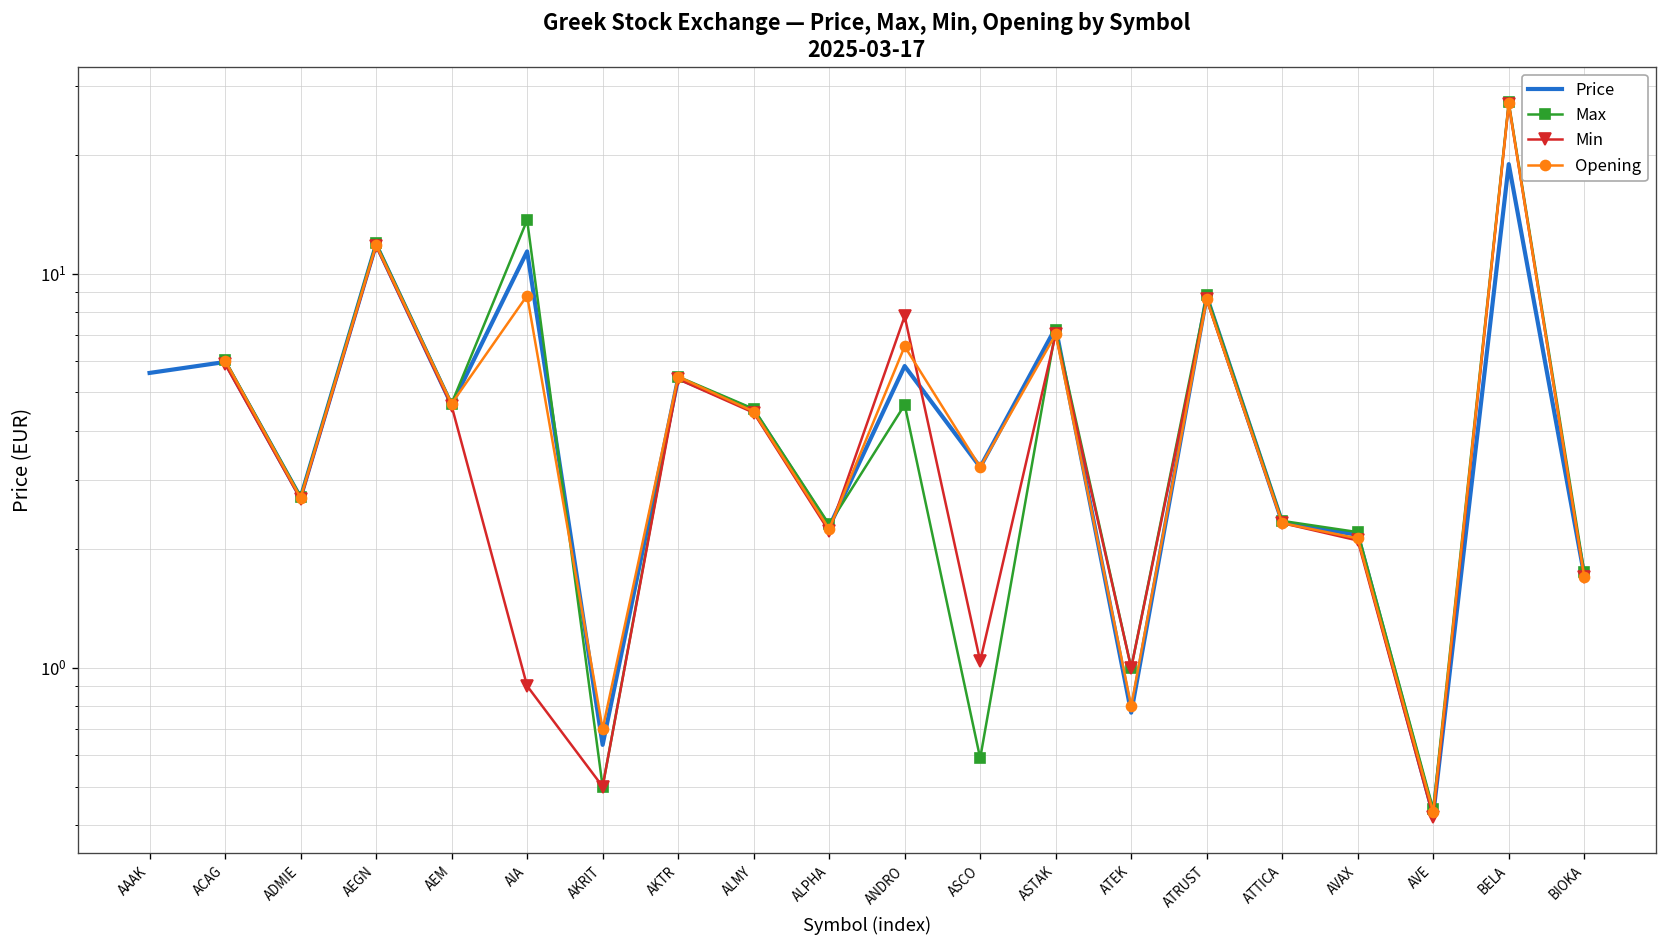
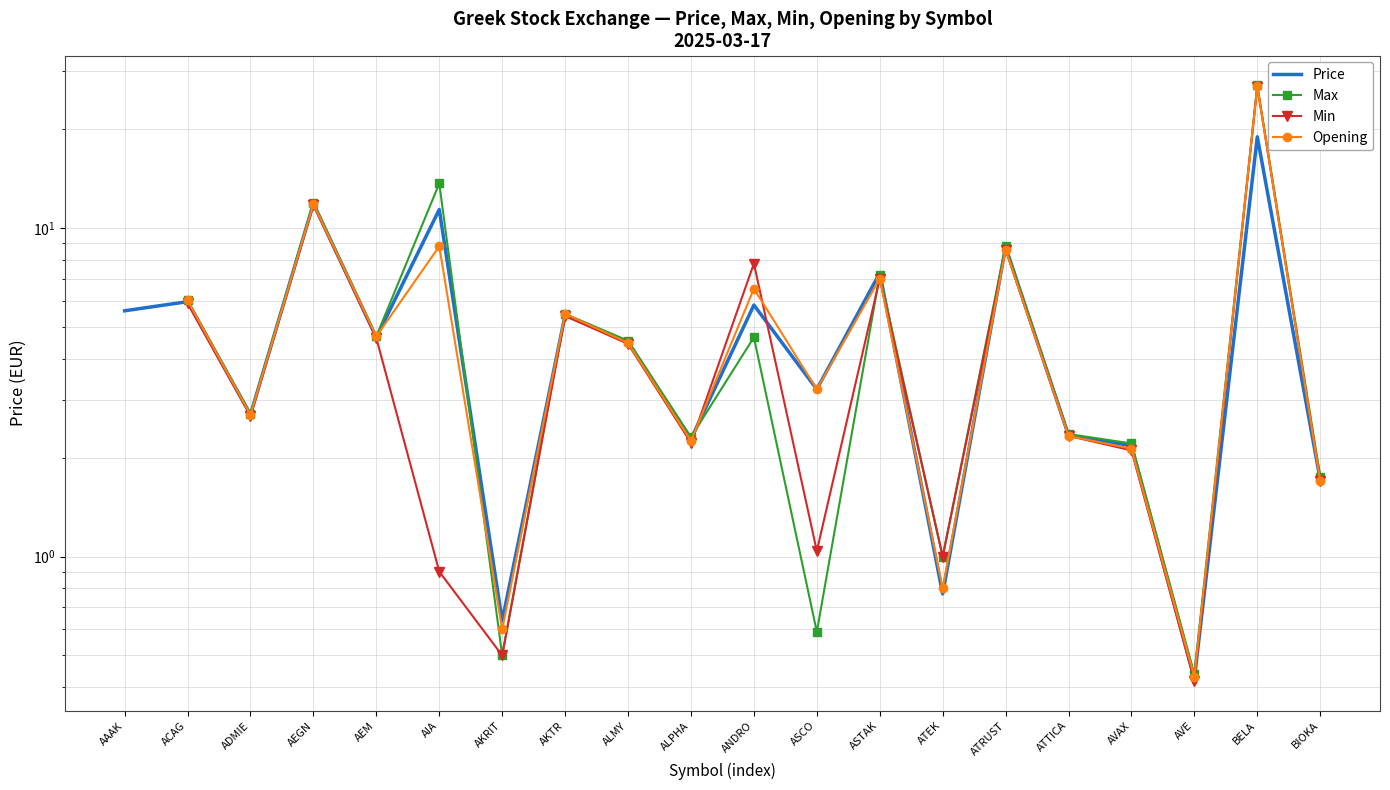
  {
    "Price": {
      "AAAK": 5.6,
      "AIA": 11.4,
      "AKRIT": 0.64,
      "ANDRO": 5.8,
      "ATEK": 0.77,
      "BELA": 19
    },
    "Max": {
      "AIA": 13.7,
      "ANDRO": 4.7,
      "ASCO": 0.6,
      "AVE": 0.44,
      "BIOKA": 1.8
    },
    "Min": {
      "AIA": 0.9,
      "ANDRO": 7.8,
      "ASCO": 1.04
    },
    "Opening": {
      "AIA": 8.8,
-     "AKRIT": 0.7,
+     "AKRIT": 0.6,
      "ANDRO": 6.5,
      "ATEK": 0.8
    }
  }
